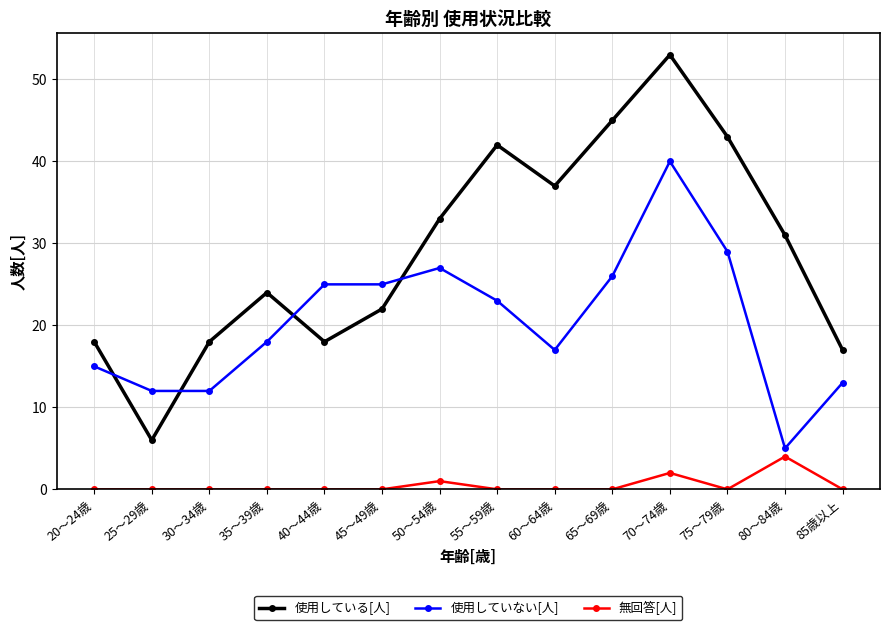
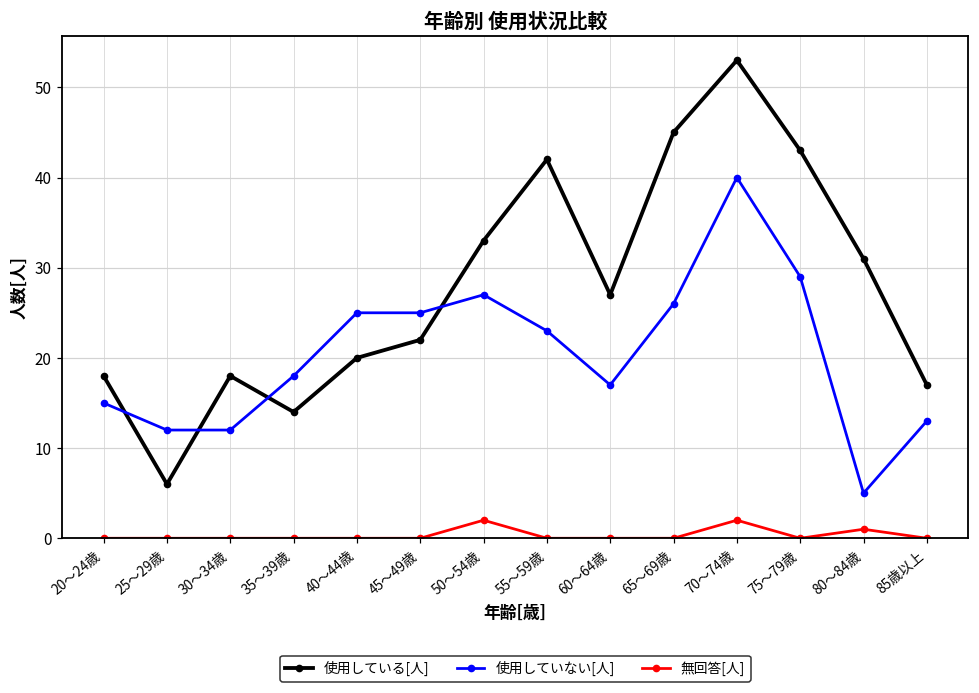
  {
    "使用している[人]": {
      "20～24歳": 18,
      "25～29歳": 6,
      "30～34歳": 18,
-     "35～39歳": 24,
-     "40～44歳": 18,
+     "35～39歳": 14,
+     "40～44歳": 20,
      "45～49歳": 22,
      "50～54歳": 33,
      "55～59歳": 42,
-     "60～64歳": 37,
+     "60～64歳": 27,
      "65～69歳": 45,
      "70～74歳": 53,
      "75～79歳": 43,
      "80～84歳": 31,
      "85歳以上": 17
    },
    "使用していない[人]": {
      "20～24歳": 15,
      "25～29歳": 12,
      "30～34歳": 12,
      "35～39歳": 18,
      "40～44歳": 25,
      "45～49歳": 25,
      "50～54歳": 27,
      "55～59歳": 23,
      "60～64歳": 17,
      "65～69歳": 26,
      "70～74歳": 40,
      "75～79歳": 29,
      "80～84歳": 5,
      "85歳以上": 13
    },
    "無回答[人]": {
      "20～24歳": 0,
      "25～29歳": 0,
      "30～34歳": 0,
      "35～39歳": 0,
      "40～44歳": 0,
      "45～49歳": 0,
-     "50～54歳": 1,
+     "50～54歳": 2,
      "55～59歳": 0,
      "60～64歳": 0,
      "65～69歳": 0,
      "70～74歳": 2,
      "75～79歳": 0,
-     "80～84歳": 4,
+     "80～84歳": 1,
      "85歳以上": 0
    }
  }
